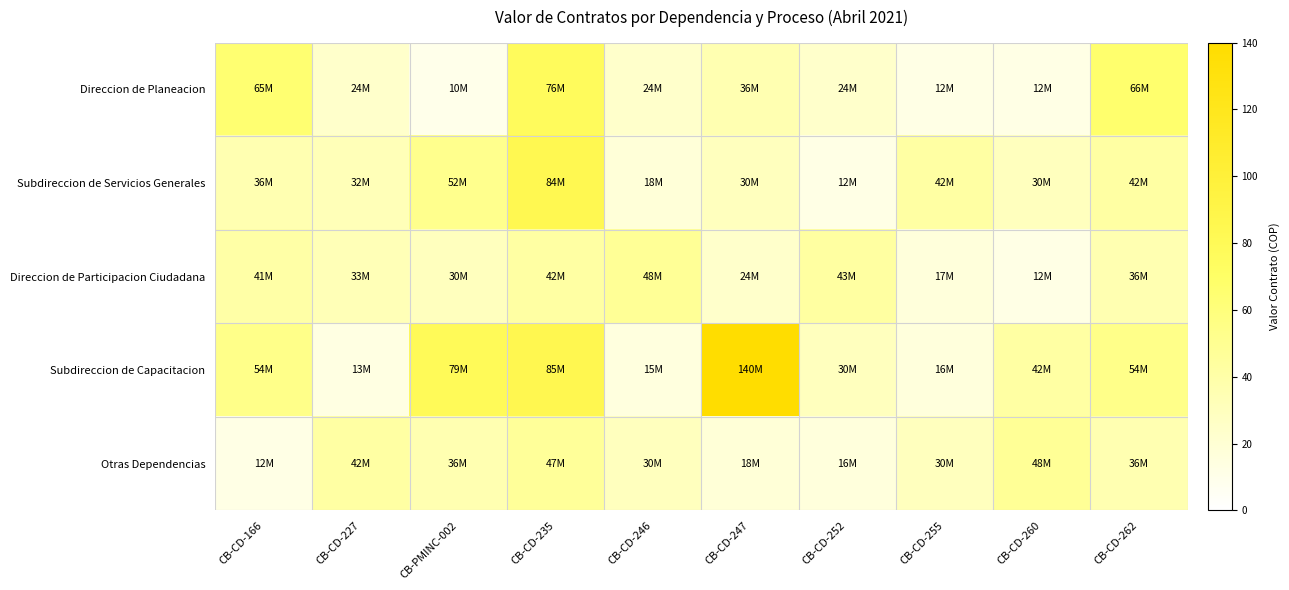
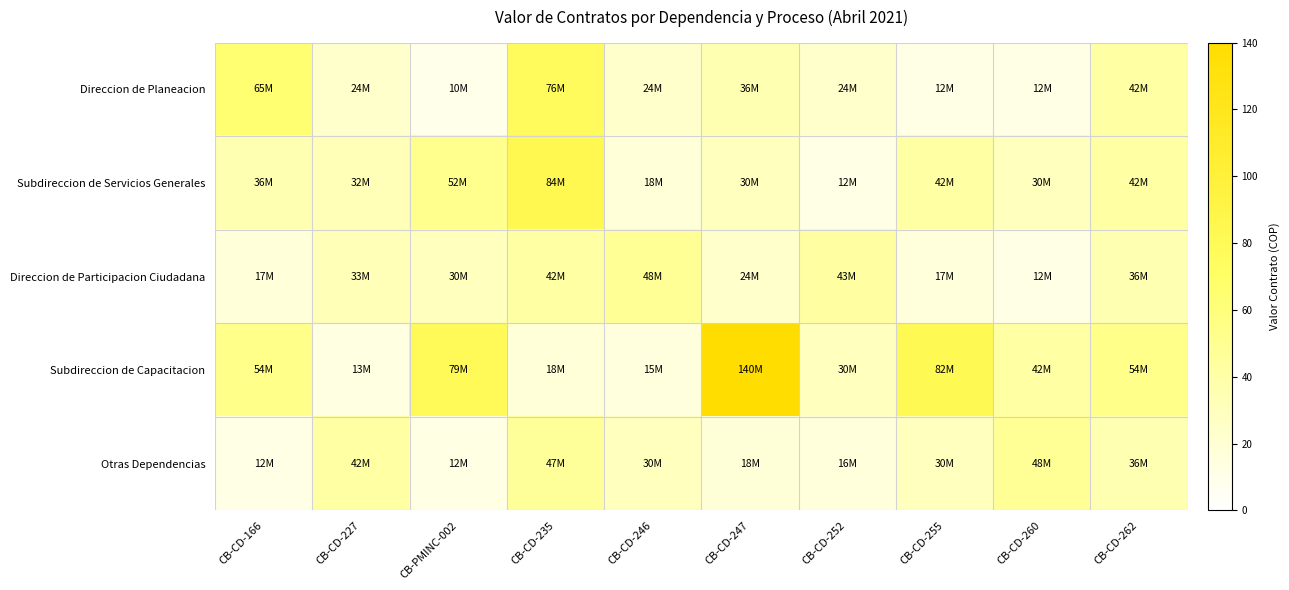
  {
    "Direccion de Planeacion": {
      "CB-CD-166": "65M",
      "CB-CD-227": "24M",
      "CB-PMINC-002": "10M",
      "CB-CD-235": "76M",
      "CB-CD-246": "24M",
      "CB-CD-247": "36M",
      "CB-CD-252": "24M",
      "CB-CD-255": "12M",
      "CB-CD-260": "12M",
-     "CB-CD-262": "66M"
+     "CB-CD-262": "42M"
    },
    "Subdireccion de Servicios Generales": {
      "CB-CD-166": "36M",
      "CB-CD-227": "32M",
      "CB-PMINC-002": "52M",
      "CB-CD-235": "84M",
      "CB-CD-246": "18M",
      "CB-CD-247": "30M",
      "CB-CD-252": "12M",
      "CB-CD-255": "42M",
      "CB-CD-260": "30M",
      "CB-CD-262": "42M"
    },
    "Direccion de Participacion Ciudadana": {
-     "CB-CD-166": "41M",
+     "CB-CD-166": "17M",
      "CB-CD-227": "33M",
      "CB-PMINC-002": "30M",
      "CB-CD-235": "42M",
      "CB-CD-246": "48M",
      "CB-CD-247": "24M",
      "CB-CD-252": "43M",
      "CB-CD-255": "17M",
      "CB-CD-260": "12M",
      "CB-CD-262": "36M"
    },
    "Subdireccion de Capacitacion": {
      "CB-CD-166": "54M",
      "CB-CD-227": "13M",
      "CB-PMINC-002": "79M",
-     "CB-CD-235": "85M",
+     "CB-CD-235": "18M",
      "CB-CD-246": "15M",
      "CB-CD-247": "140M",
      "CB-CD-252": "30M",
-     "CB-CD-255": "16M",
+     "CB-CD-255": "82M",
      "CB-CD-260": "42M",
      "CB-CD-262": "54M"
    },
    "Otras Dependencias": {
      "CB-CD-166": "12M",
      "CB-CD-227": "42M",
-     "CB-PMINC-002": "36M",
+     "CB-PMINC-002": "12M",
      "CB-CD-235": "47M",
      "CB-CD-246": "30M",
      "CB-CD-247": "18M",
      "CB-CD-252": "16M",
      "CB-CD-255": "30M",
      "CB-CD-260": "48M",
      "CB-CD-262": "36M"
    }
  }
